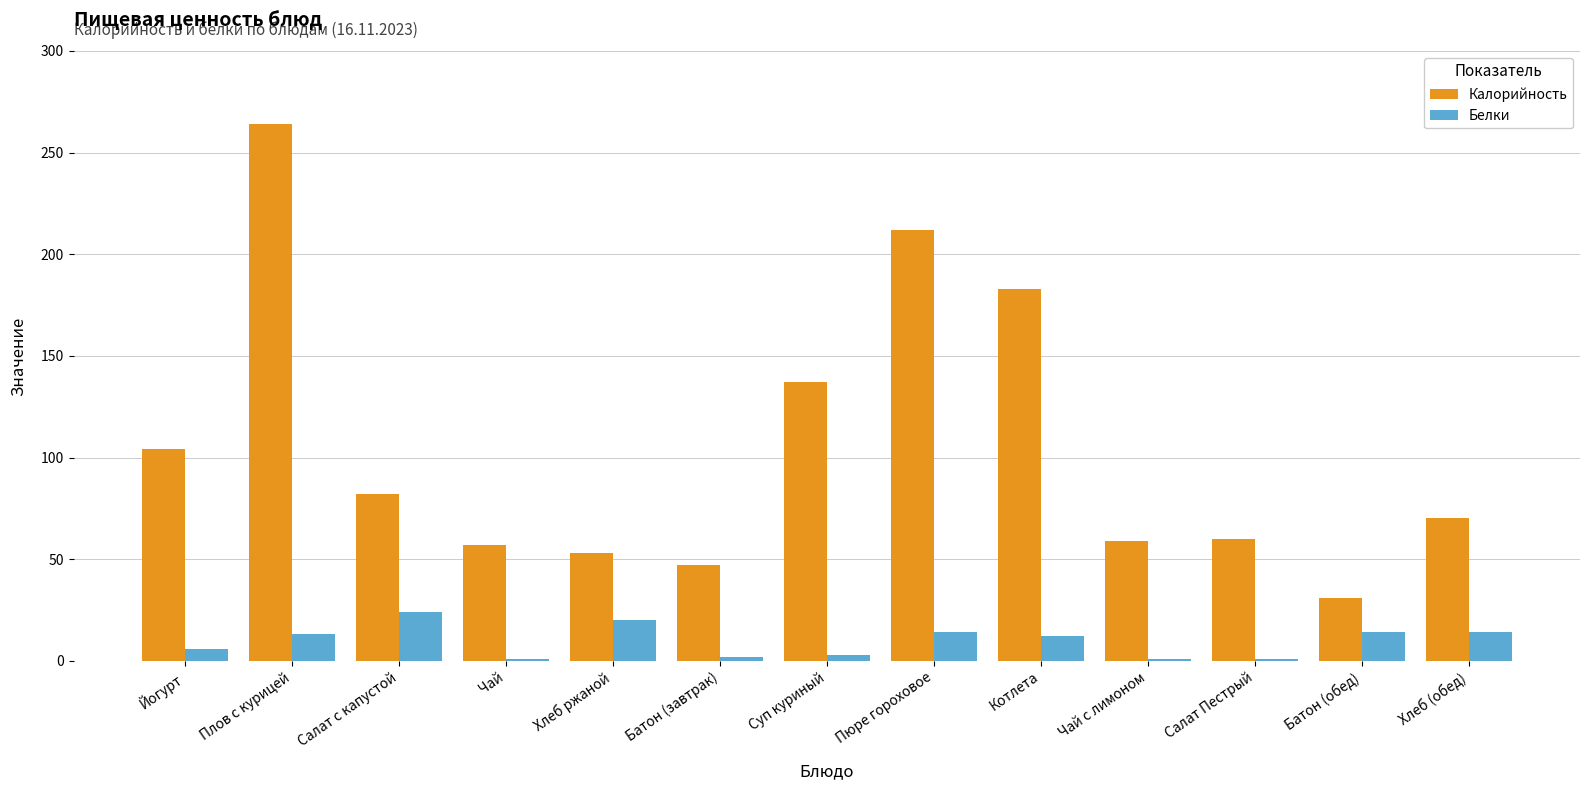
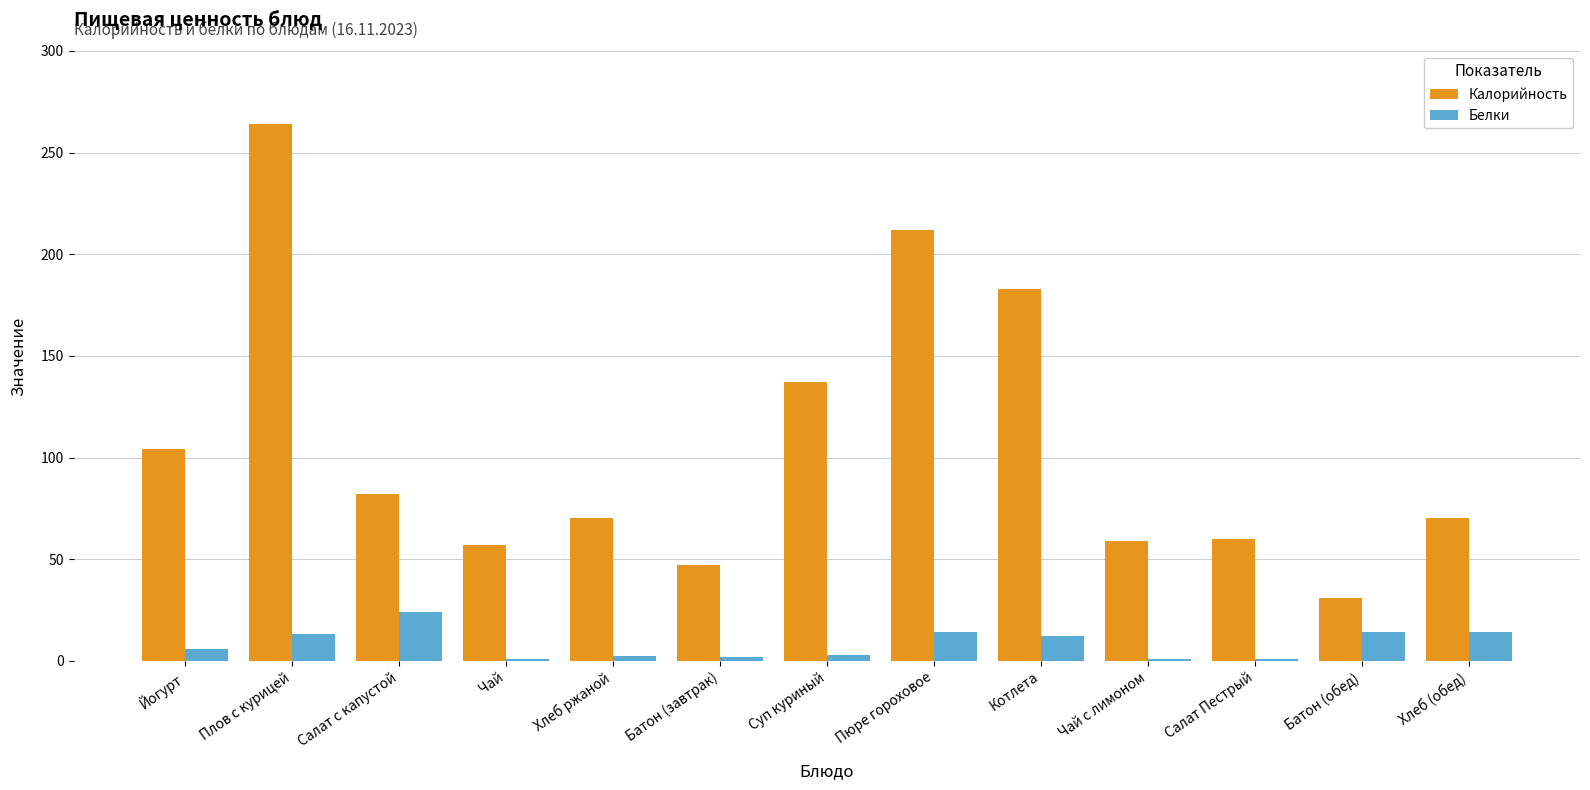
  {
    "Калорийность": {
      "Йогурт": 104,
      "Плов с курицей": 264,
      "Салат с капустой": 82,
      "Чай": 57,
-     "Хлеб ржаной": 53,
+     "Хлеб ржаной": 71,
      "Батон (завтрак)": 47,
      "Суп куриный": 137,
      "Пюре гороховое": 212,
      "Котлета": 183,
      "Чай с лимоном": 59,
      "Салат Пестрый": 60,
      "Батон (обед)": 31,
      "Хлеб (обед)": 71
    },
    "Белки": {
      "Йогурт": 6,
      "Плов с курицей": 13,
      "Салат с капустой": 24,
-     "Хлеб ржаной": 20,
+     "Хлеб ржаной": 2,
      "Батон (завтрак)": 2,
      "Суп куриный": 3,
      "Пюре гороховое": 14,
      "Котлета": 12,
      "Батон (обед)": 14,
      "Хлеб (обед)": 14
    }
  }
